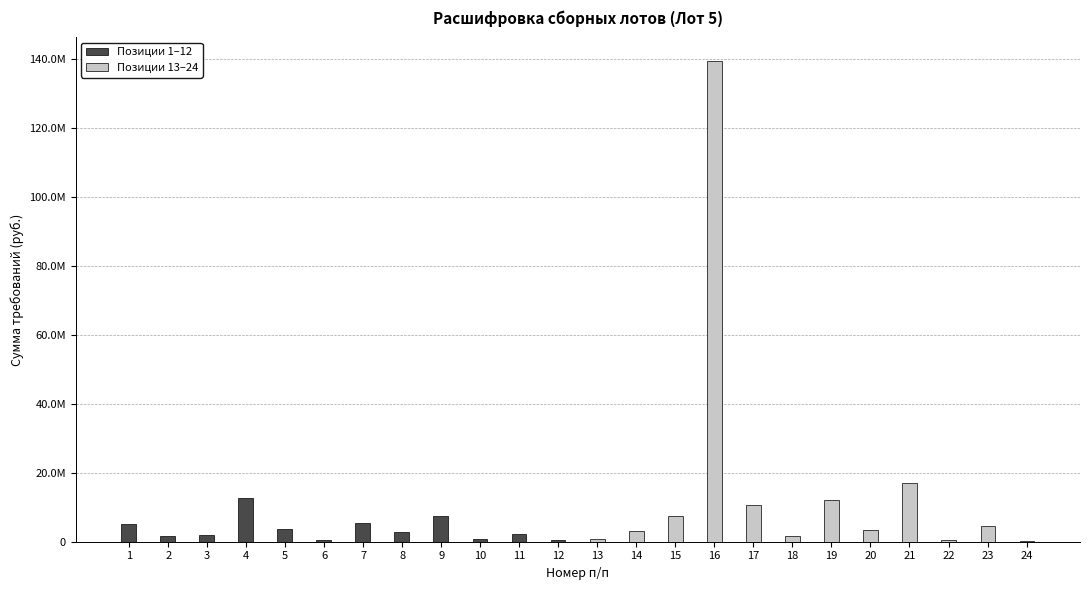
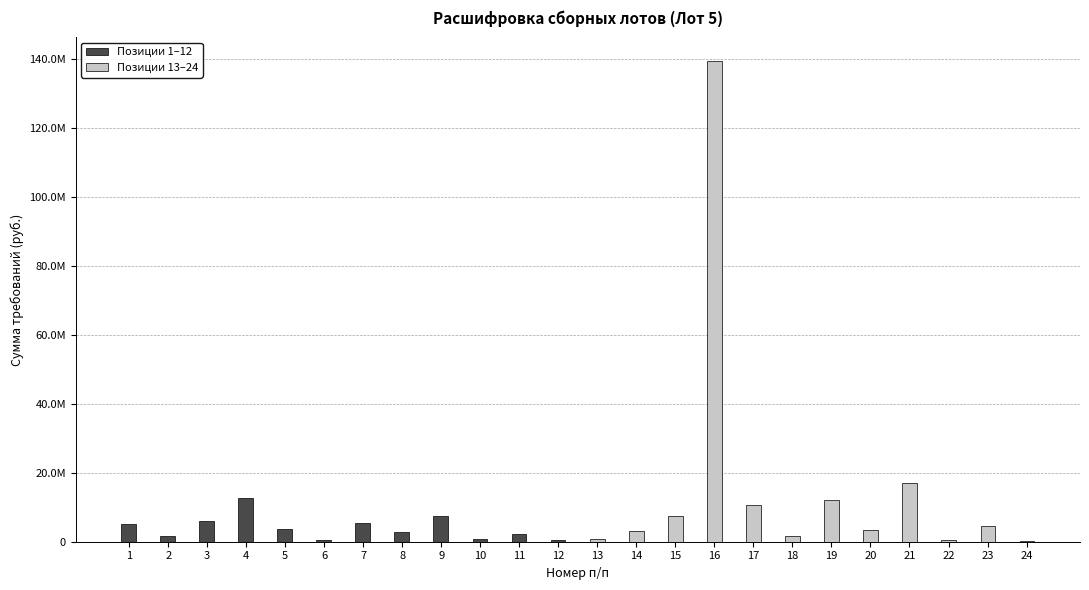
  {
    "Позиции 1–12": {
      "1": 5000000,
      "2": 2000000,
-     "3": 2000000,
+     "3": 6000000,
      "4": 13000000,
      "5": 4000000,
      "7": 5000000,
      "8": 3000000,
      "9": 8000000,
      "10": 1000000,
      "11": 2000000
    },
    "Позиции 13–24": {
      "13": 1000000,
      "14": 3000000,
      "15": 8000000,
      "16": 139000000,
      "17": 11000000,
      "18": 2000000,
      "19": 12000000,
      "20": 3000000,
      "21": 17000000,
      "23": 4000000
    }
  }
